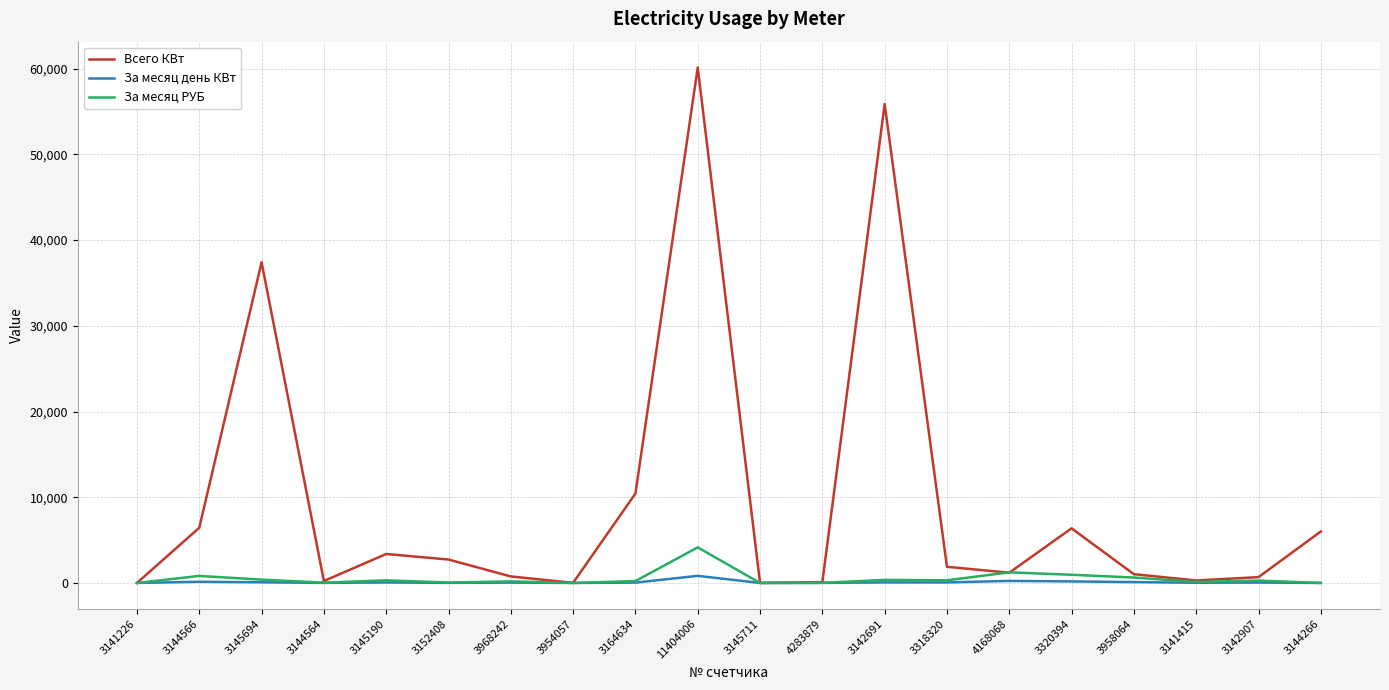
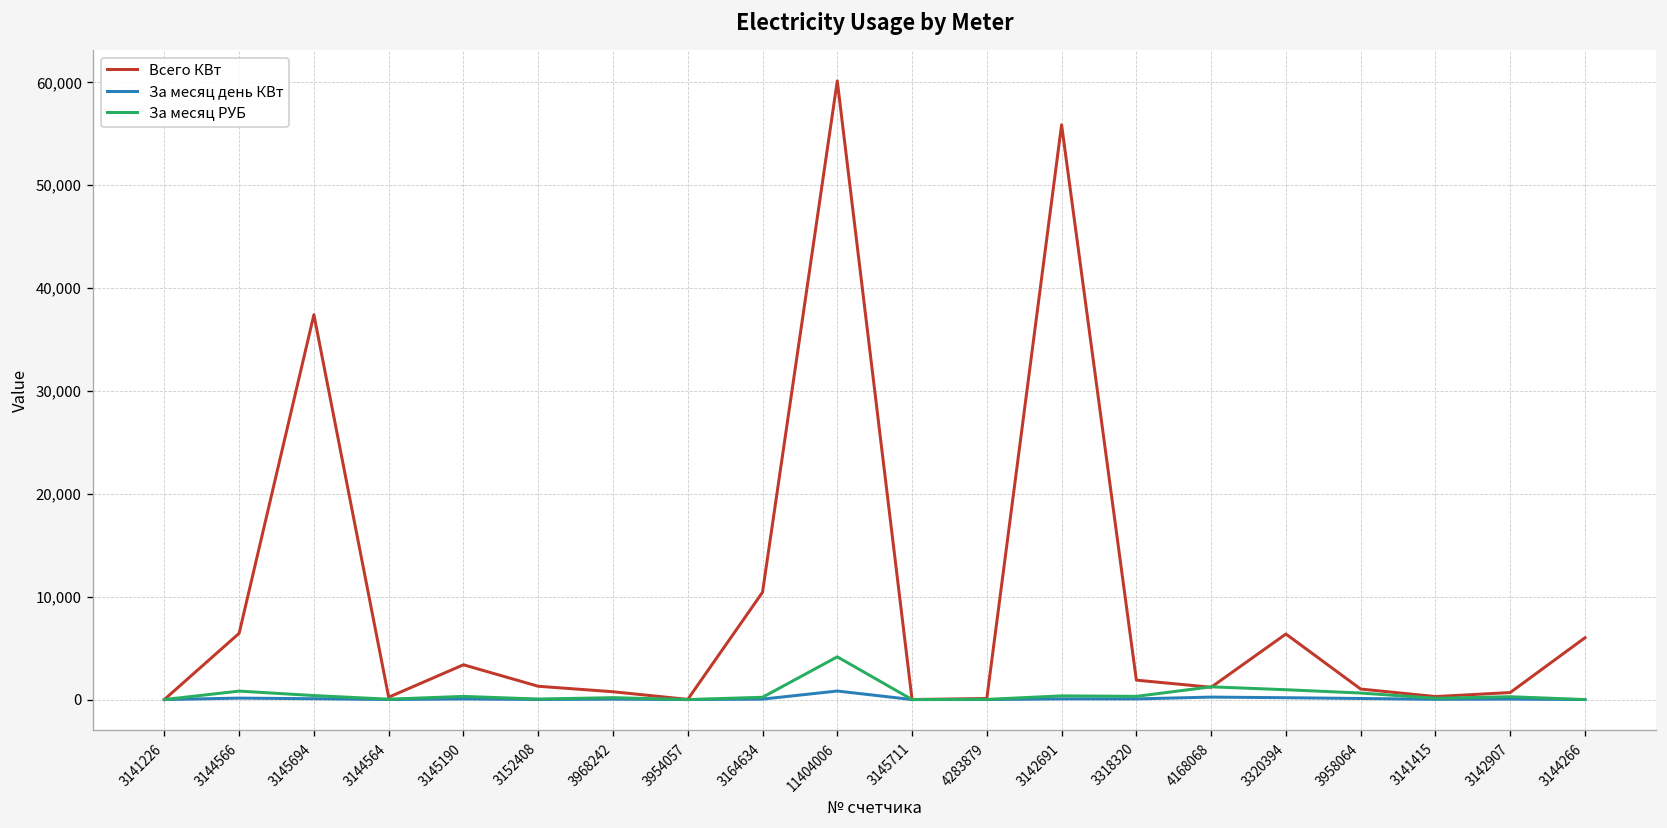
  {
    "Всего КВт": {
      "3144566": "6,000",
      "3145694": "37,000",
      "3145190": "3,000",
-     "3152408": "3,000",
+     "3152408": "1,000",
      "3968242": "1,000",
      "3164634": "10,000",
      "11404006": "60,000",
      "3142691": "56,000",
      "3318320": "2,000",
      "3320394": "6,000",
      "3958064": "1,000",
      "3142907": "1,000",
      "3144266": "6,000"
    },
    "За месяц день КВт": {
      "3144566": "0",
      "3145694": "0",
      "11404006": "1,000",
      "4168068": "0",
      "3320394": "0",
      "3958064": "0"
    },
    "За месяц РУБ": {
      "3144566": "1,000",
      "3145694": "0",
      "11404006": "4,000",
      "3320394": "1,000",
      "3958064": "1,000"
    }
  }
